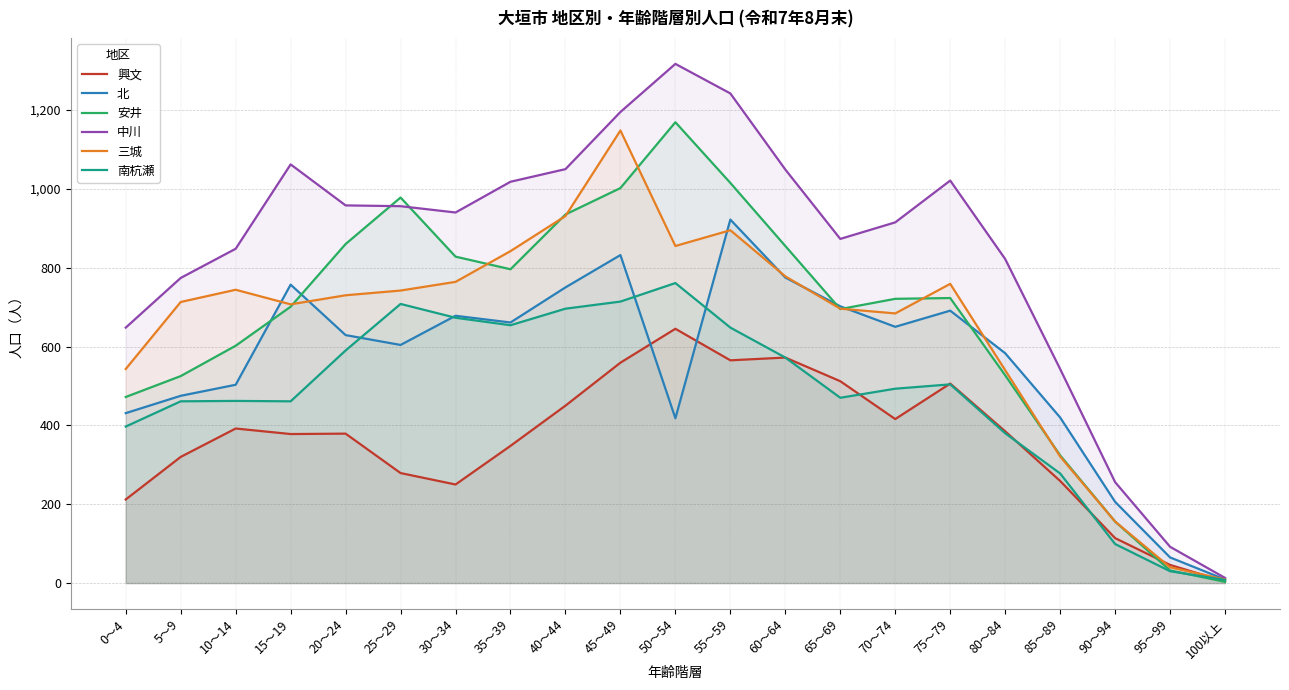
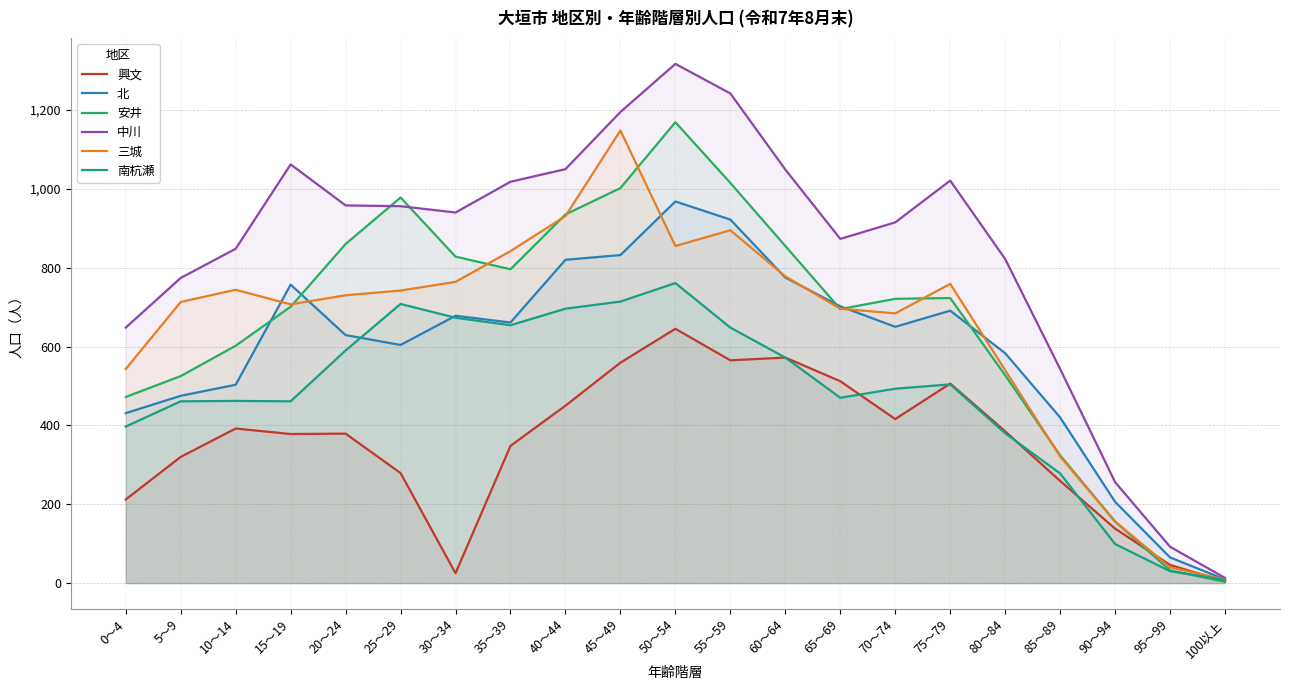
  {
    "興文": {
      "0～4": "210",
      "5～9": "320",
      "10～14": "390",
      "15～19": "380",
      "20～24": "380",
      "25～29": "280",
-     "30～34": "250",
+     "30～34": "30",
      "35～39": "350",
      "40～44": "450",
      "45～49": "560",
      "50～54": "650",
      "55～59": "570",
      "65～69": "510",
      "70～74": "420",
      "85～89": "260",
-     "90～94": "110"
+     "90～94": "140"
    },
    "北": {
      "0～4": "430",
      "5～9": "480",
      "10～14": "500",
      "15～19": "760",
      "20～24": "630",
      "25～29": "600",
      "35～39": "660",
-     "40～44": "750",
+     "40～44": "820",
      "45～49": "830",
-     "50～54": "420",
+     "50～54": "970",
      "55～59": "920",
      "70～74": "650",
      "75～79": "690",
      "80～84": "580",
      "85～89": "420",
      "90～94": "210",
      "95～99": "70"
    },
    "中川": {
      "0～4": "650",
      "5～9": "770",
      "10～14": "850",
      "15～19": "1,060",
      "20～24": "960",
      "25～29": "960",
      "30～34": "940",
      "35～39": "1,020",
      "40～44": "1,050",
      "45～49": "1,200",
      "50～54": "1,320",
      "55～59": "1,240",
      "60～64": "1,050",
      "65～69": "870",
      "70～74": "920",
      "75～79": "1,020",
      "80～84": "820",
      "85～89": "540",
      "90～94": "260",
      "95～99": "90"
    },
    "三城": {
      "0～4": "540",
      "5～9": "710",
      "10～14": "740",
      "20～24": "730",
      "25～29": "740",
      "30～34": "760",
      "35～39": "840",
      "45～49": "1,150",
      "50～54": "860",
      "55～59": "900",
      "70～74": "680",
      "75～79": "760",
      "80～84": "540"
    }
  }
